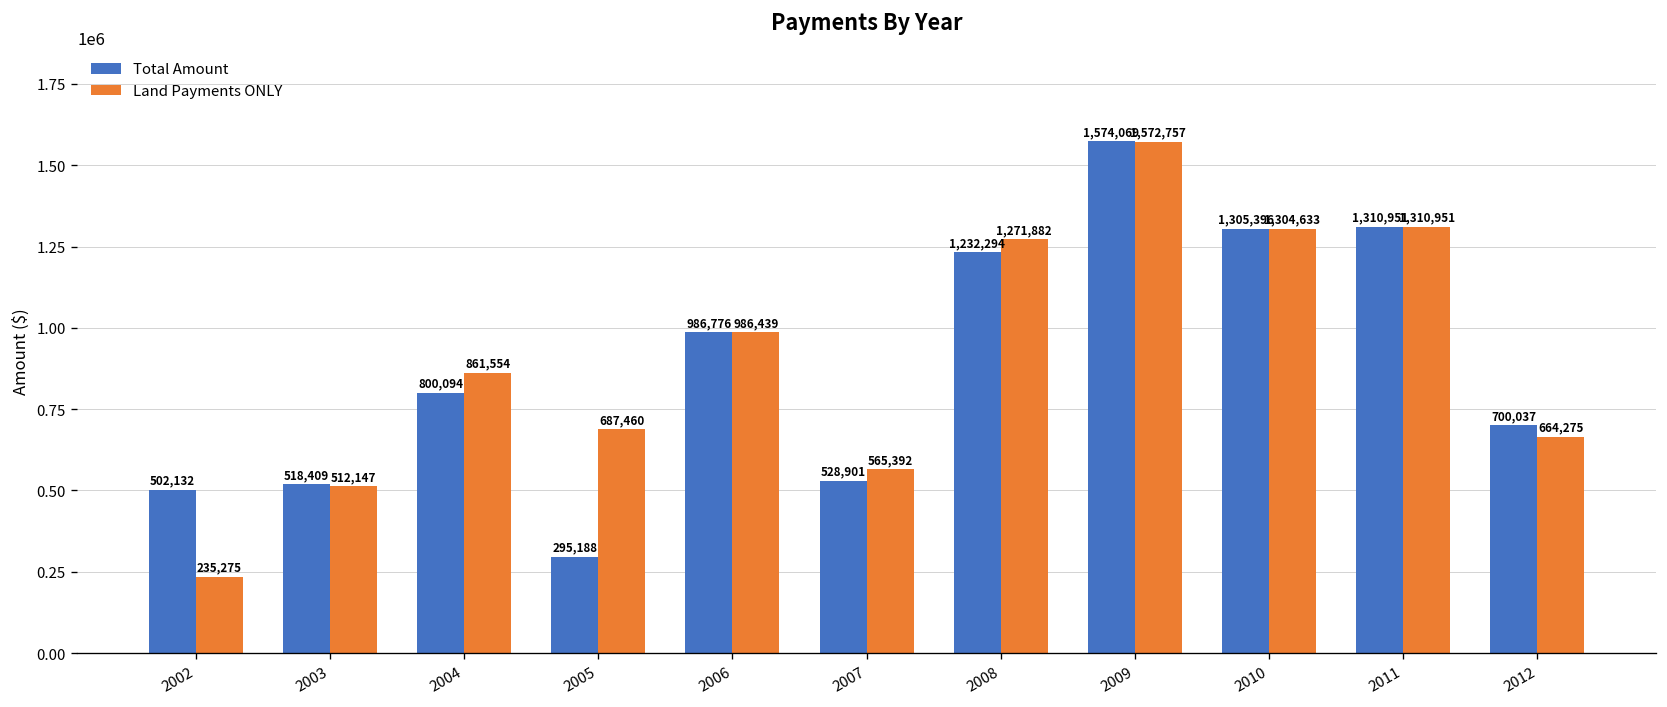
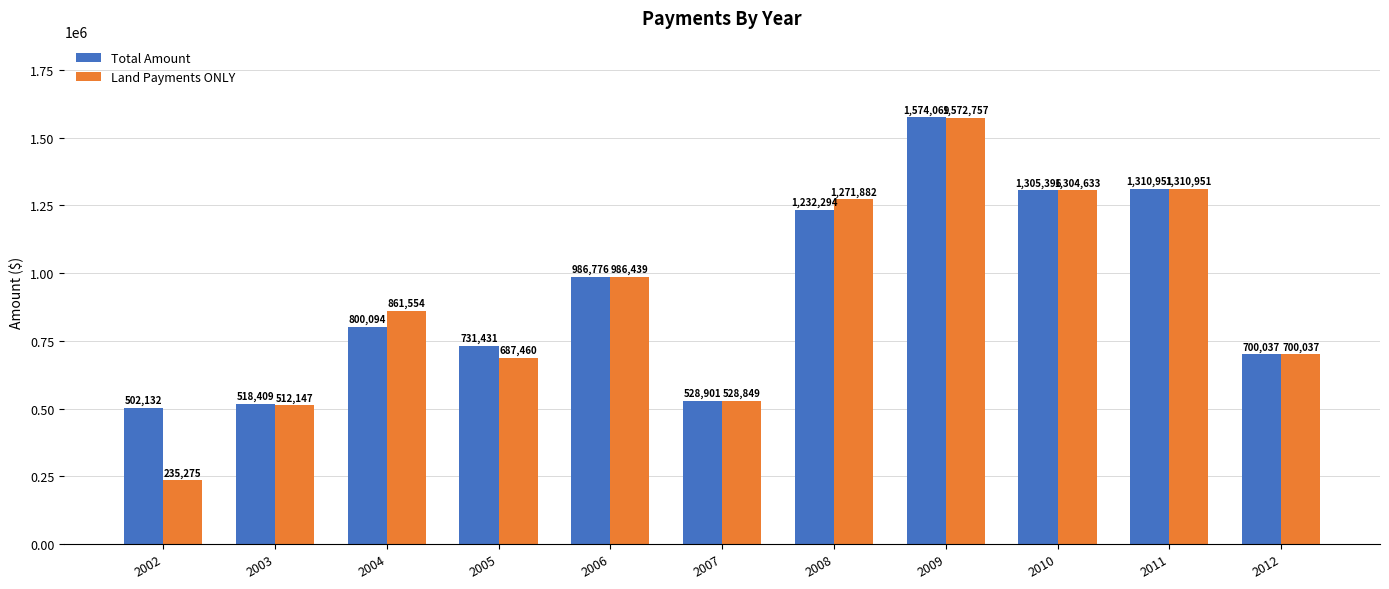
  {
    "Total Amount": {
      "2002": "502,132",
      "2003": "518,409",
      "2004": "800,094",
-     "2005": "295,188",
+     "2005": "731,431",
      "2006": "986,776",
      "2007": "528,901",
      "2008": "1,232,294",
      "2012": "700,037"
    },
    "Land Payments ONLY": {
      "2002": "235,275",
      "2003": "512,147",
      "2004": "861,554",
      "2005": "687,460",
      "2006": "986,439",
-     "2007": "565,392",
+     "2007": "528,849",
      "2008": "1,271,882",
-     "2012": "664,275"
+     "2012": "700,037"
    }
  }
